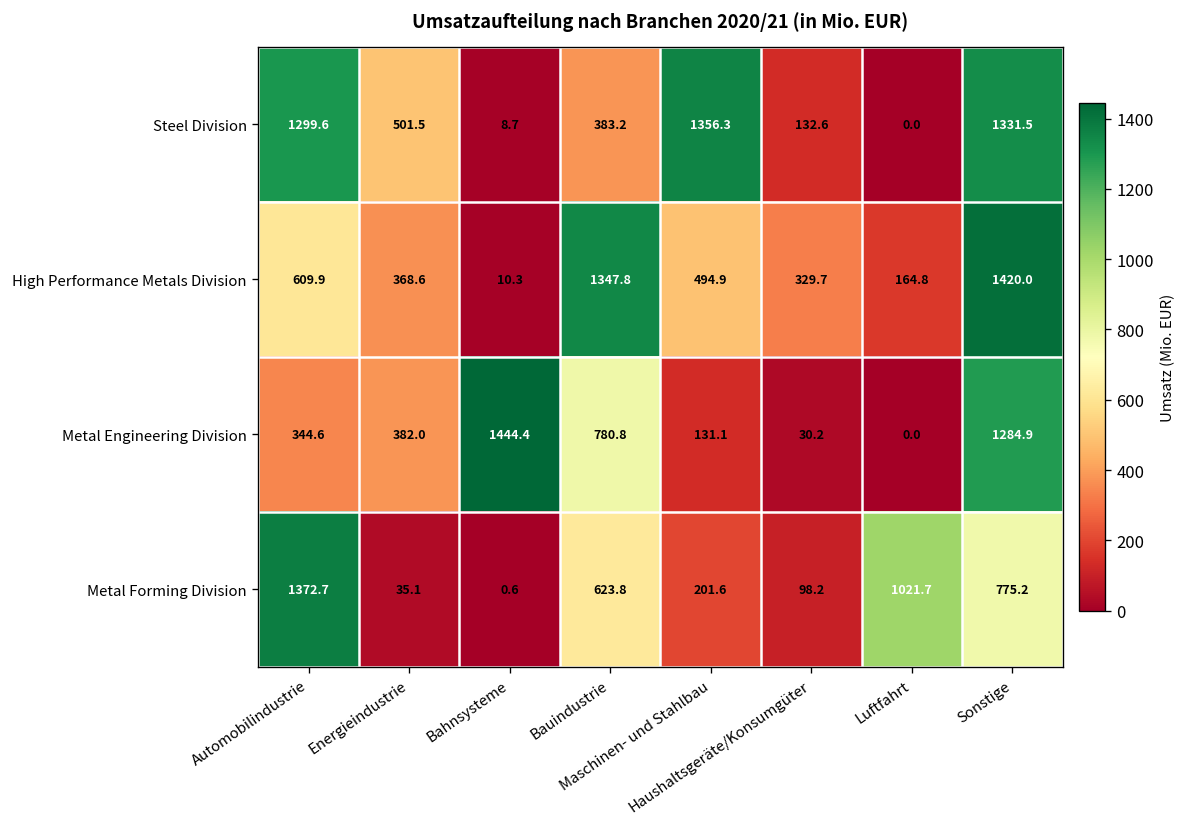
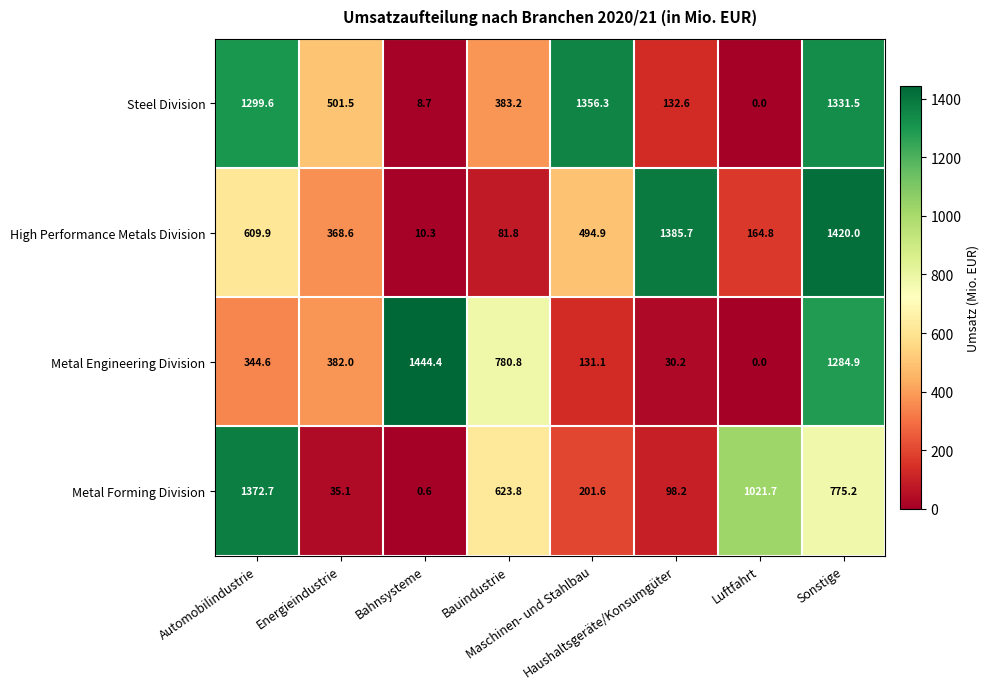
  {
    "Steel Division": {
      "Automobilindustrie": 1299.6,
      "Energieindustrie": 501.5,
      "Bahnsysteme": 8.7,
      "Bauindustrie": 383.2,
      "Maschinen- und Stahlbau": 1356.3,
      "Haushaltsgeräte/Konsumgüter": 132.6,
      "Luftfahrt": 0.0,
      "Sonstige": 1331.5
    },
    "High Performance Metals Division": {
      "Automobilindustrie": 609.9,
      "Energieindustrie": 368.6,
      "Bahnsysteme": 10.3,
-     "Bauindustrie": 1347.8,
+     "Bauindustrie": 81.8,
      "Maschinen- und Stahlbau": 494.9,
-     "Haushaltsgeräte/Konsumgüter": 329.7,
+     "Haushaltsgeräte/Konsumgüter": 1385.7,
      "Luftfahrt": 164.8,
      "Sonstige": 1420.0
    },
    "Metal Engineering Division": {
      "Automobilindustrie": 344.6,
      "Energieindustrie": 382.0,
      "Bahnsysteme": 1444.4,
      "Bauindustrie": 780.8,
      "Maschinen- und Stahlbau": 131.1,
      "Haushaltsgeräte/Konsumgüter": 30.2,
      "Luftfahrt": 0.0,
      "Sonstige": 1284.9
    },
    "Metal Forming Division": {
      "Automobilindustrie": 1372.7,
      "Energieindustrie": 35.1,
      "Bahnsysteme": 0.6,
      "Bauindustrie": 623.8,
      "Maschinen- und Stahlbau": 201.6,
      "Haushaltsgeräte/Konsumgüter": 98.2,
      "Luftfahrt": 1021.7,
      "Sonstige": 775.2
    }
  }
